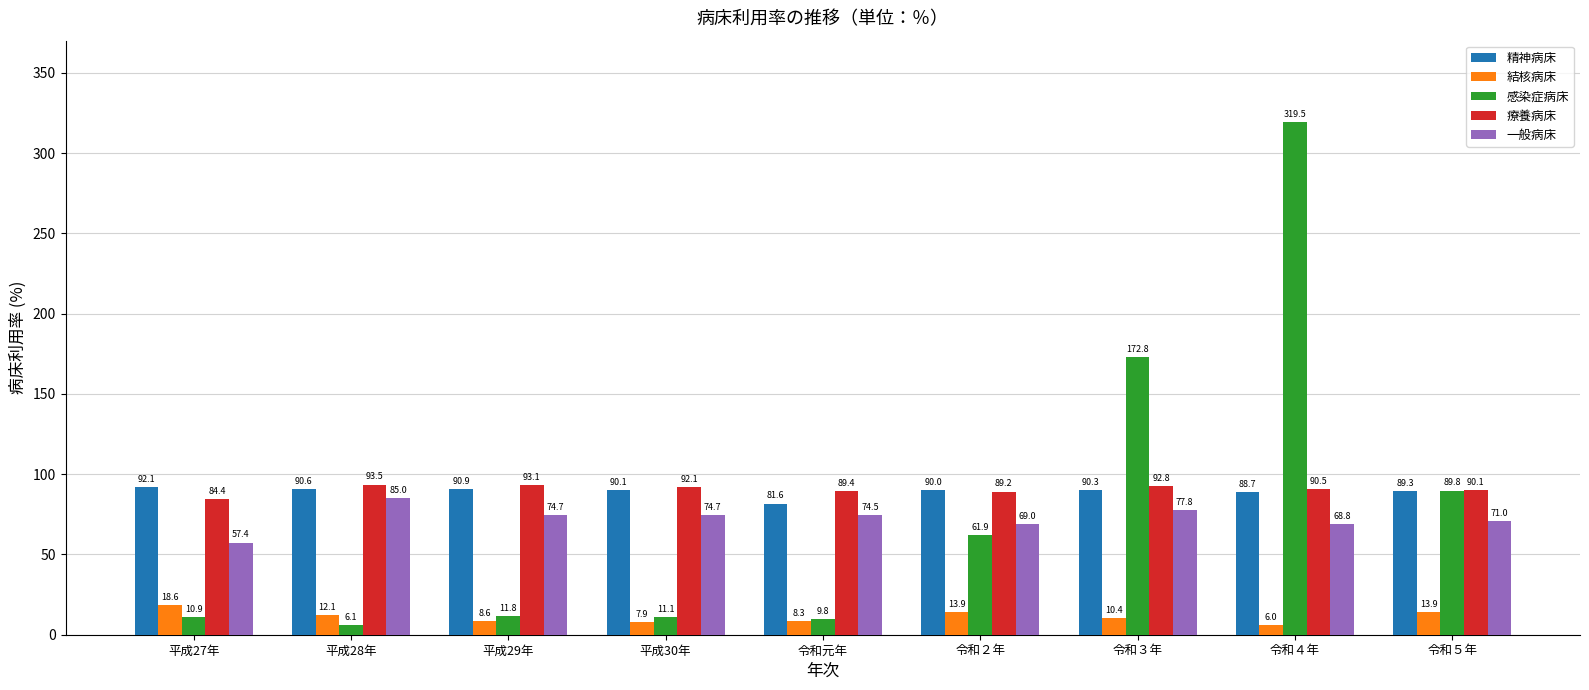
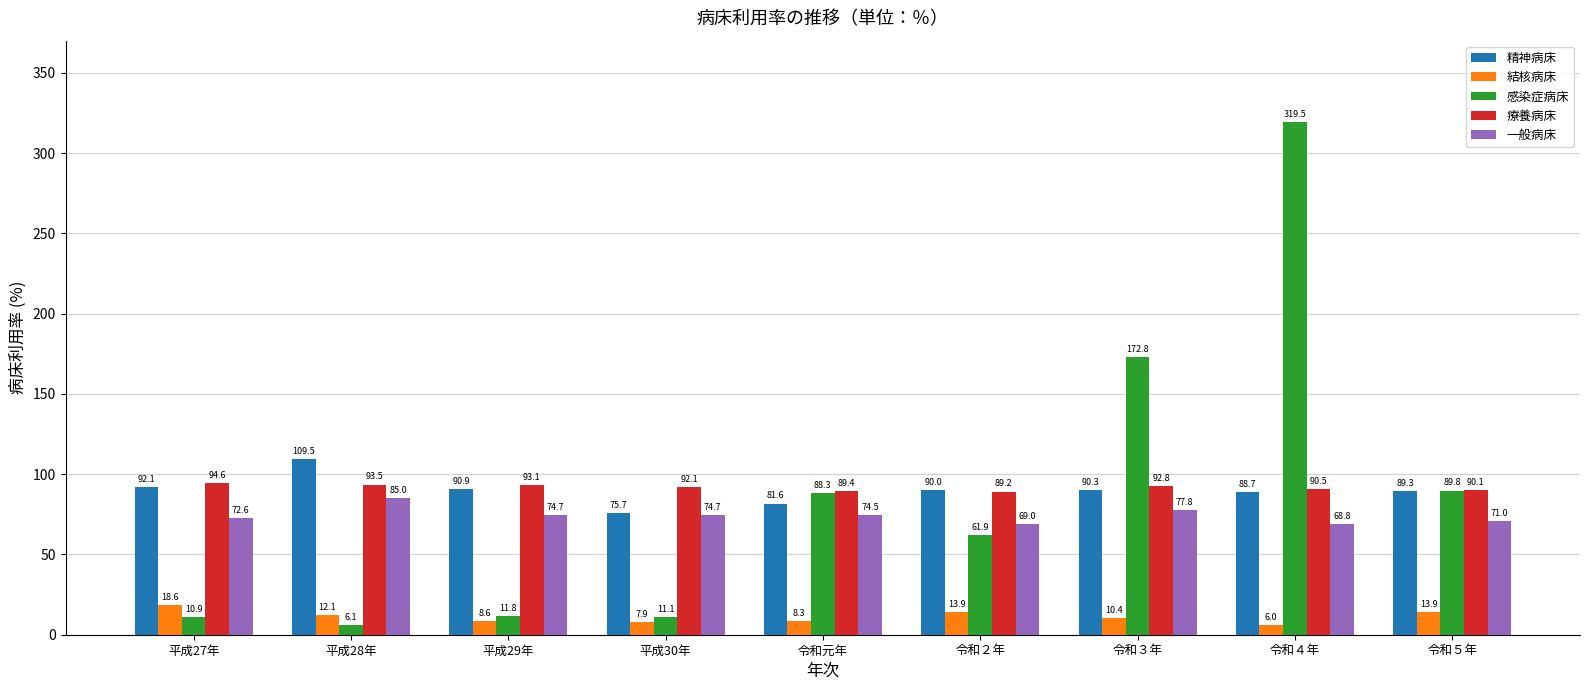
  {
    "精神病床": {
      "平成27年": 92.1,
-     "平成28年": 90.6,
+     "平成28年": 109.5,
      "平成29年": 90.9,
-     "平成30年": 90.1,
+     "平成30年": 75.7,
      "令和元年": 81.6,
      "令和２年": 90.0,
      "令和３年": 90.3,
      "令和４年": 88.7,
      "令和５年": 89.3
    },
    "結核病床": {
      "平成27年": 18.6,
      "平成28年": 12.1,
      "平成29年": 8.6,
      "平成30年": 7.9,
      "令和元年": 8.3,
      "令和２年": 13.9,
      "令和３年": 10.4,
      "令和４年": 6.0,
      "令和５年": 13.9
    },
    "感染症病床": {
      "平成27年": 10.9,
      "平成28年": 6.1,
      "平成29年": 11.8,
      "平成30年": 11.1,
-     "令和元年": 9.8,
+     "令和元年": 88.3,
      "令和２年": 61.9,
      "令和３年": 172.8,
      "令和４年": 319.5,
      "令和５年": 89.8
    },
    "療養病床": {
-     "平成27年": 84.4,
+     "平成27年": 94.6,
      "平成28年": 93.5,
      "平成29年": 93.1,
      "平成30年": 92.1,
      "令和元年": 89.4,
      "令和２年": 89.2,
      "令和３年": 92.8,
      "令和４年": 90.5,
      "令和５年": 90.1
    },
    "一般病床": {
-     "平成27年": 57.4,
+     "平成27年": 72.6,
      "平成28年": 85.0,
      "平成29年": 74.7,
      "平成30年": 74.7,
      "令和元年": 74.5,
      "令和２年": 69.0,
      "令和３年": 77.8,
      "令和４年": 68.8,
      "令和５年": 71.0
    }
  }
